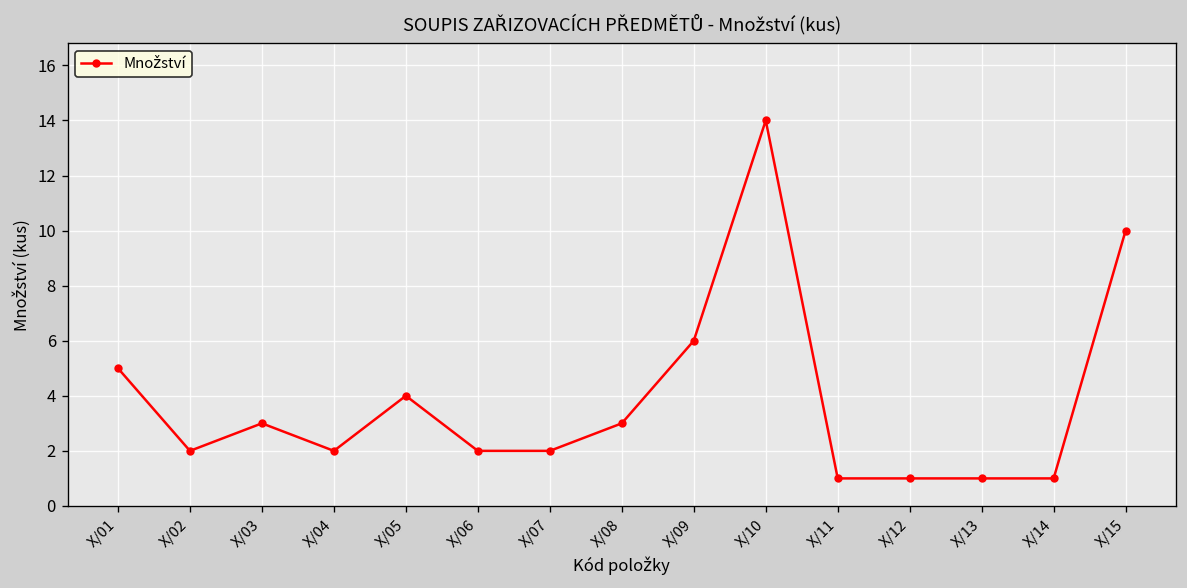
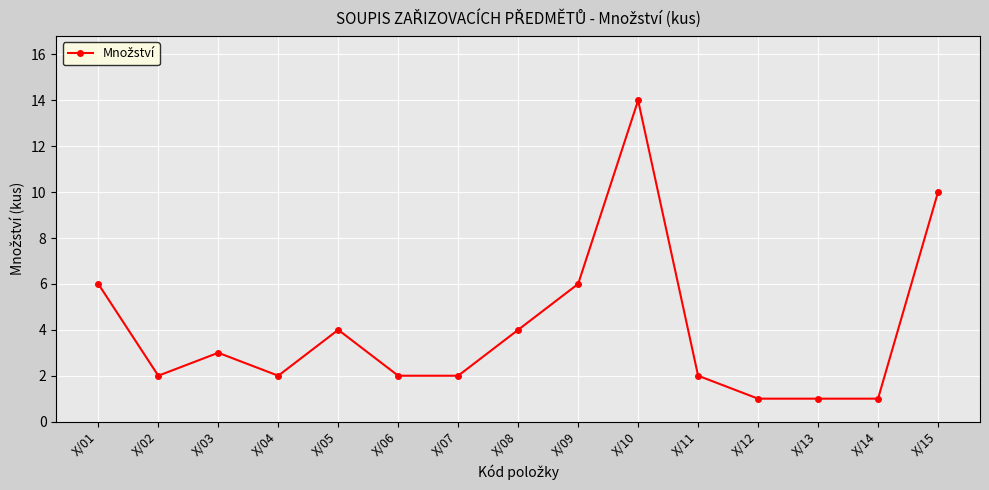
  {
-   "X/01": 5,
+   "X/01": 6,
    "X/02": 2,
    "X/03": 3,
    "X/04": 2,
    "X/05": 4,
    "X/06": 2,
    "X/07": 2,
-   "X/08": 3,
+   "X/08": 4,
    "X/09": 6,
    "X/10": 14,
-   "X/11": 1,
+   "X/11": 2,
    "X/12": 1,
    "X/13": 1,
    "X/14": 1,
    "X/15": 10
  }
